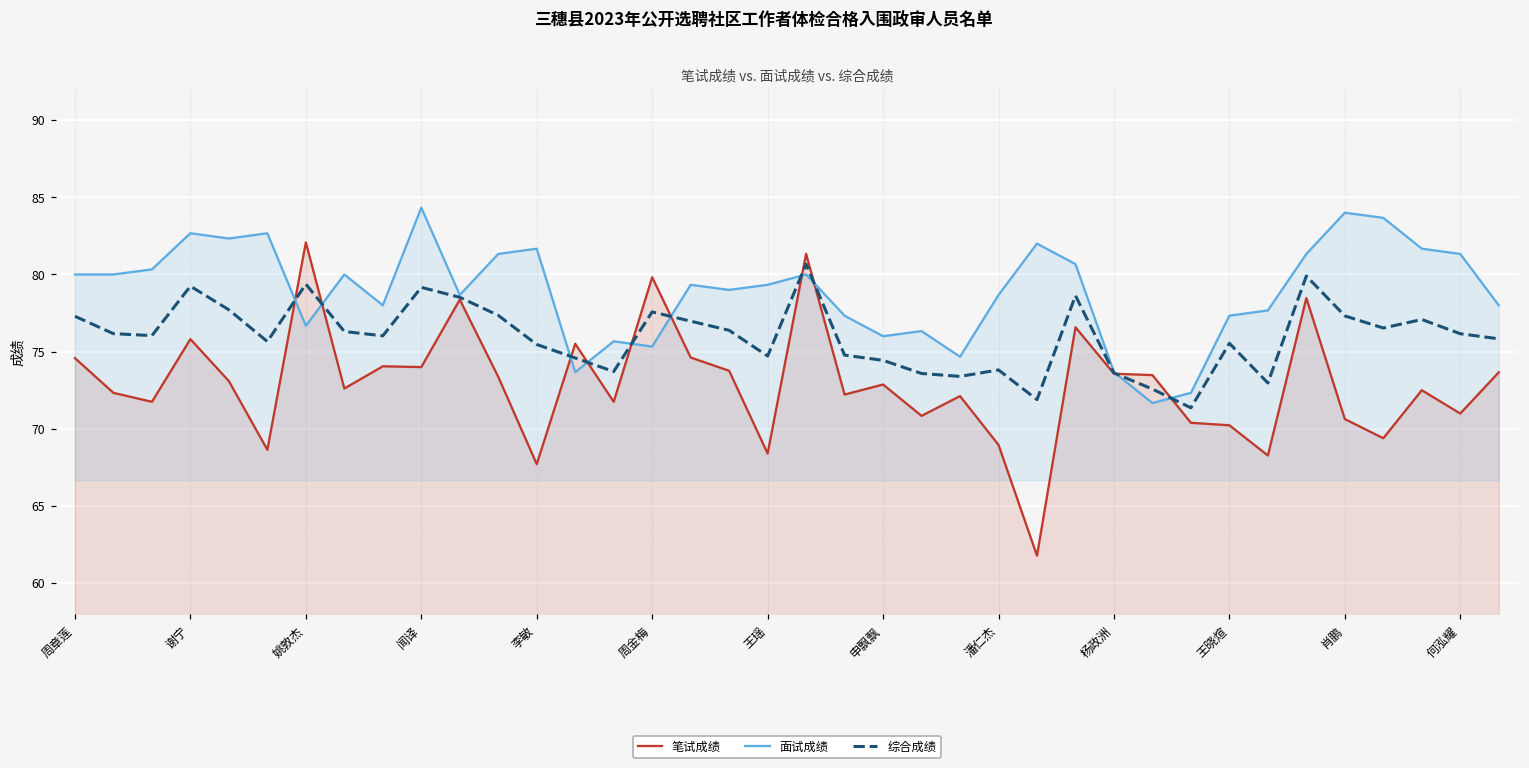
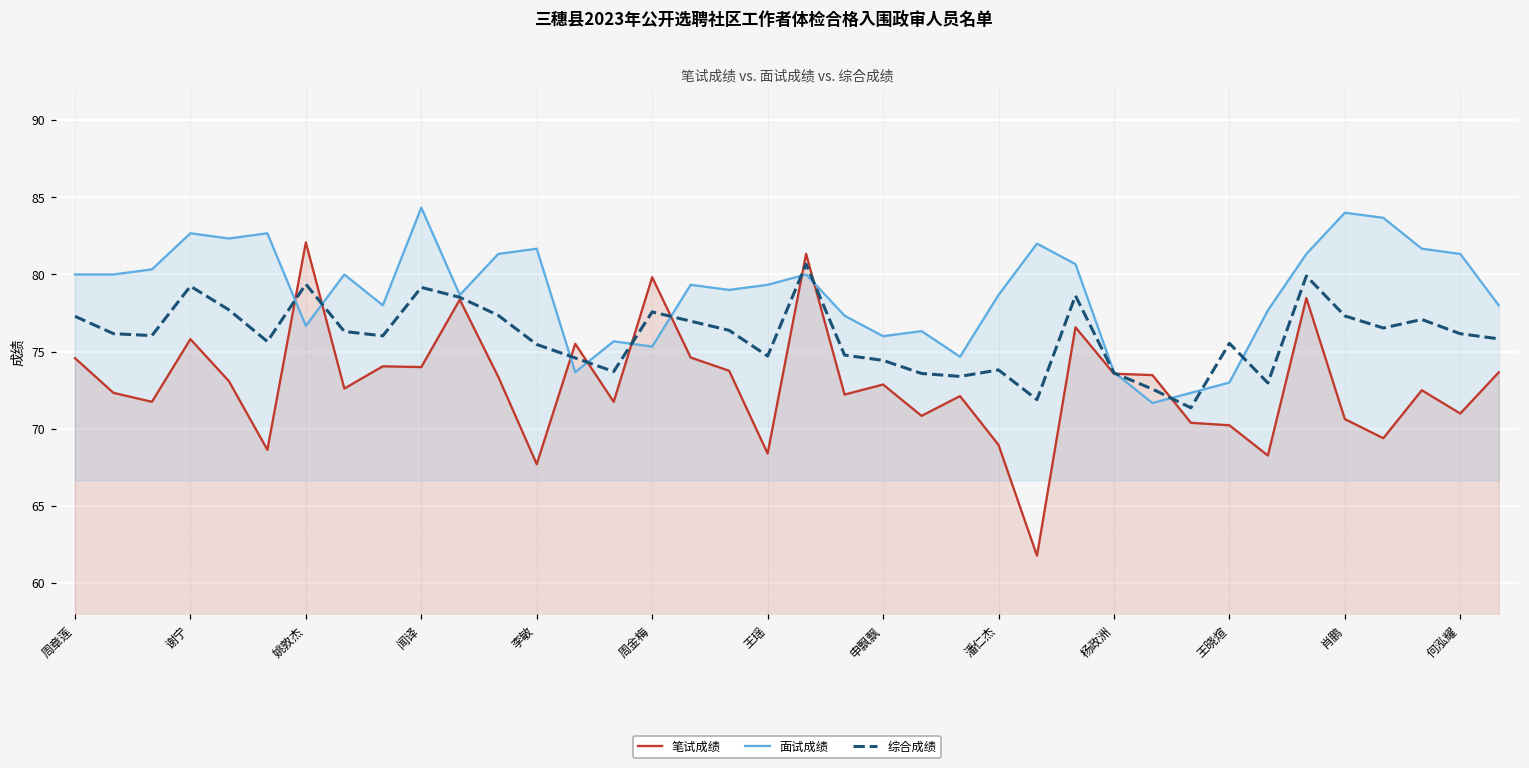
  {
    "笔试成绩": {
      "周章莲": 74.6,
      "谢宁": 75.8,
      "姚敦杰": 82.1,
      "闻译": 74.0,
      "李敏": 67.7,
      "周金梅": 79.8,
      "王瑶": 68.4,
      "申飘飘": 72.9,
      "潘仁杰": 69.0,
      "王晓煊": 70.2,
      "肖鹏": 70.6,
      "何泓耀": 71.0
    },
    "面试成绩": {
      "周章莲": 80.0,
      "谢宁": 82.7,
      "姚敦杰": 76.7,
      "闻译": 84.3,
      "李敏": 81.7,
      "周金梅": 75.3,
      "王瑶": 79.3,
      "申飘飘": 76.0,
      "潘仁杰": 78.7,
-     "王晓煊": 77.3,
+     "王晓煊": 73.0,
      "肖鹏": 84.0,
      "何泓耀": 81.3
    },
    "综合成绩": {
      "周章莲": 77.3,
      "谢宁": 79.2,
      "姚敦杰": 79.4,
      "闻译": 79.2,
      "李敏": 75.5,
      "周金梅": 77.6,
      "王瑶": 74.7,
      "申飘飘": 74.4,
      "潘仁杰": 73.8,
      "王晓煊": 75.5,
      "肖鹏": 77.3,
      "何泓耀": 76.2
    }
  }
